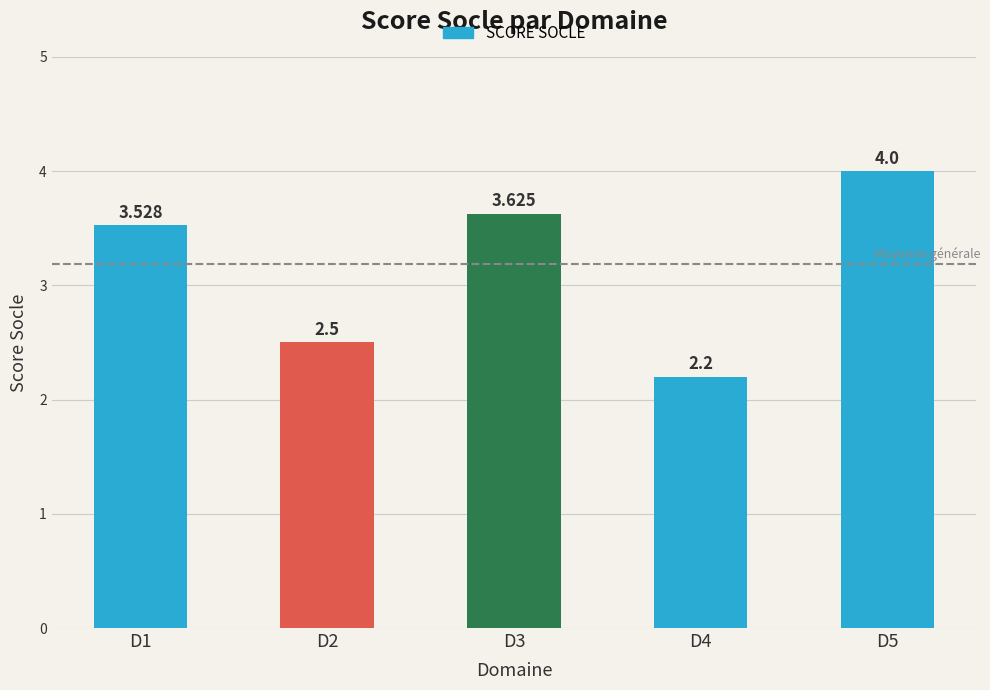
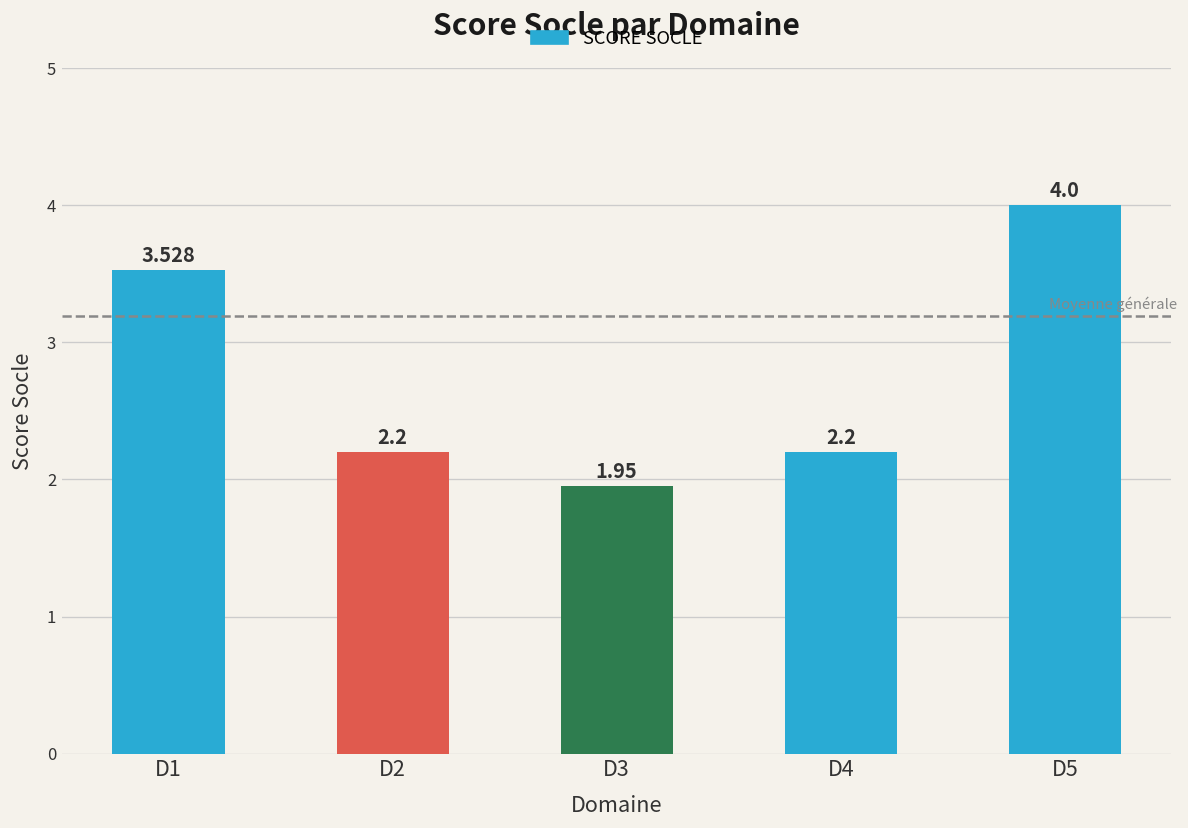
  {
    "D1": 3.528,
-   "D2": 2.5,
-   "D3": 3.625,
+   "D2": 2.2,
+   "D3": 1.95,
    "D4": 2.2,
    "D5": 4.0
  }
